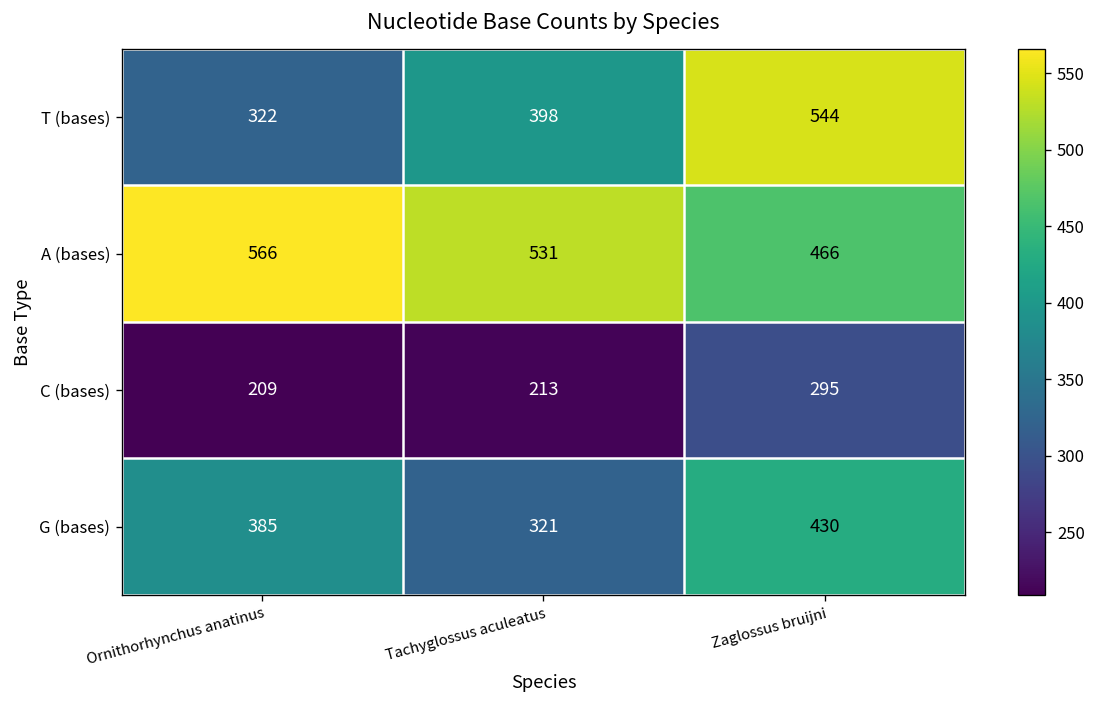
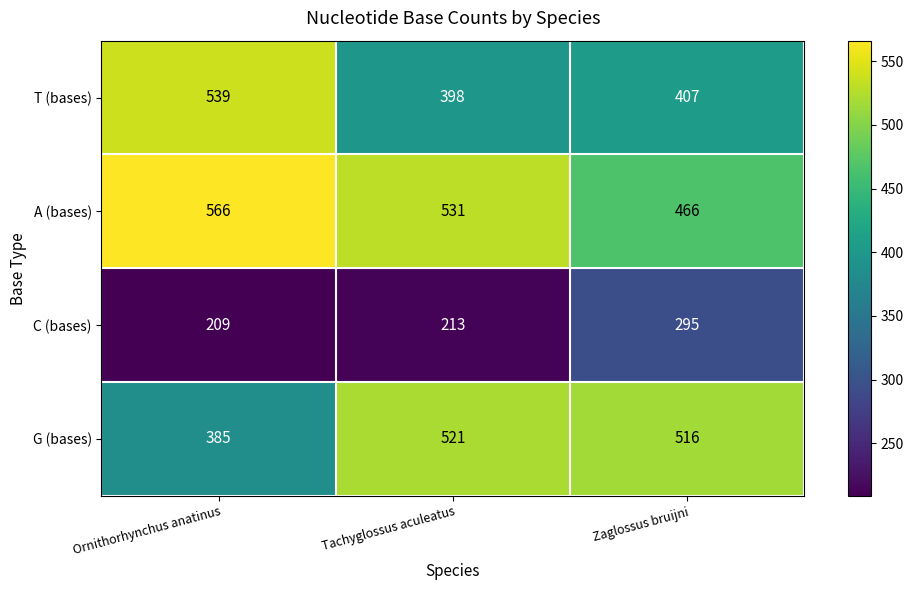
  {
    "T (bases)": {
-     "Ornithorhynchus anatinus": 322,
+     "Ornithorhynchus anatinus": 539,
      "Tachyglossus aculeatus": 398,
-     "Zaglossus bruijni": 544
+     "Zaglossus bruijni": 407
    },
    "A (bases)": {
      "Ornithorhynchus anatinus": 566,
      "Tachyglossus aculeatus": 531,
      "Zaglossus bruijni": 466
    },
    "C (bases)": {
      "Ornithorhynchus anatinus": 209,
      "Tachyglossus aculeatus": 213,
      "Zaglossus bruijni": 295
    },
    "G (bases)": {
      "Ornithorhynchus anatinus": 385,
-     "Tachyglossus aculeatus": 321,
-     "Zaglossus bruijni": 430
+     "Tachyglossus aculeatus": 521,
+     "Zaglossus bruijni": 516
    }
  }
